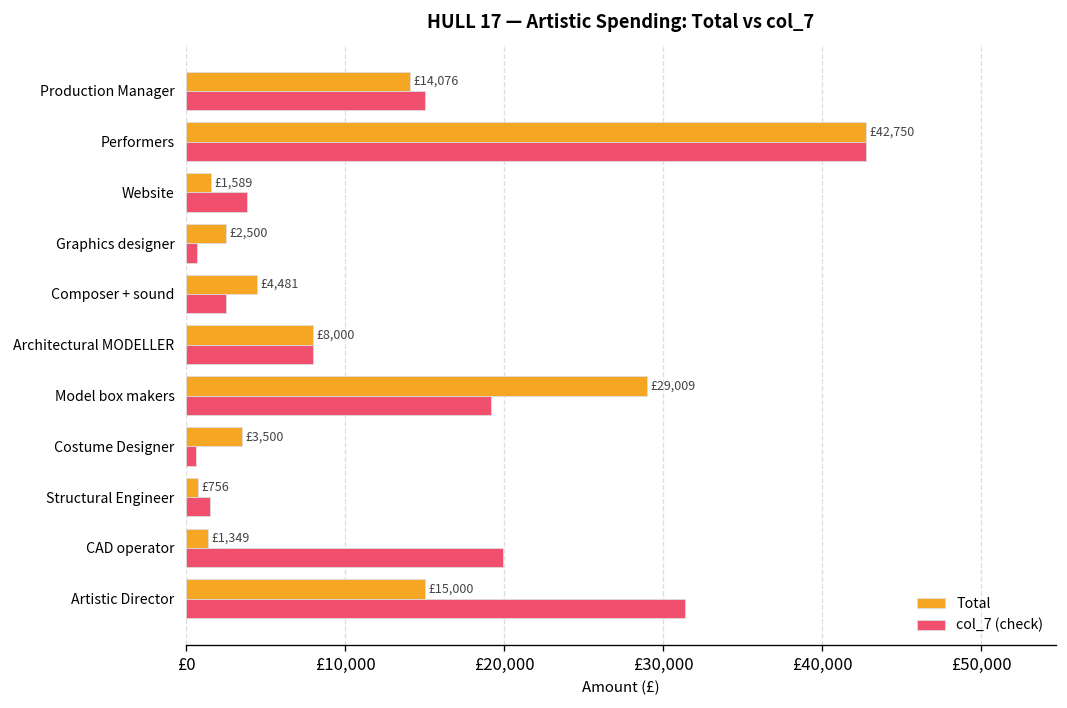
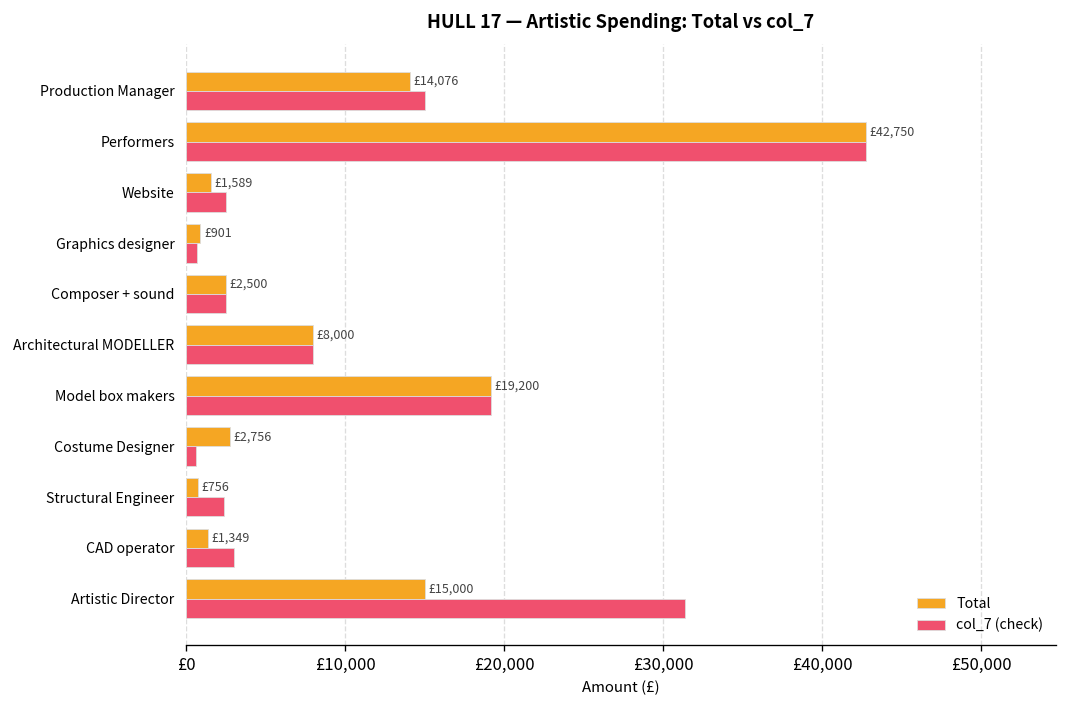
  {
    "Total": {
      "Production Manager": "£14,076",
      "Performers": "£42,750",
      "Website": "£1,589",
-     "Graphics designer": "£2,500",
-     "Composer + sound": "£4,481",
+     "Graphics designer": "£901",
+     "Composer + sound": "£2,500",
      "Architectural MODELLER": "£8,000",
-     "Model box makers": "£29,009",
-     "Costume Designer": "£3,500",
+     "Model box makers": "£19,200",
+     "Costume Designer": "£2,756",
      "Structural Engineer": "£756",
      "CAD operator": "£1,349",
      "Artistic Director": "£15,000"
    },
    "col_7 (check)": {
      "Production Manager": "£15,000",
-     "Website": "£3,800",
+     "Website": "£2,500",
      "Graphics designer": "£700",
      "Composer + sound": "£2,500",
      "Model box makers": "£19,200",
      "Costume Designer": "£600",
-     "Structural Engineer": "£1,500",
-     "CAD operator": "£20,000",
+     "Structural Engineer": "£2,400",
+     "CAD operator": "£3,000",
      "Artistic Director": "£31,400"
    }
  }
